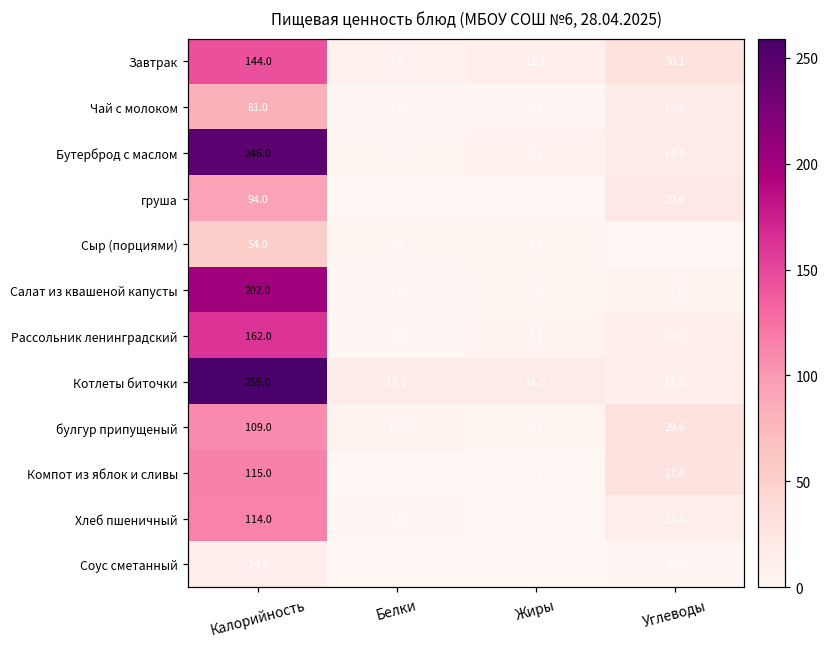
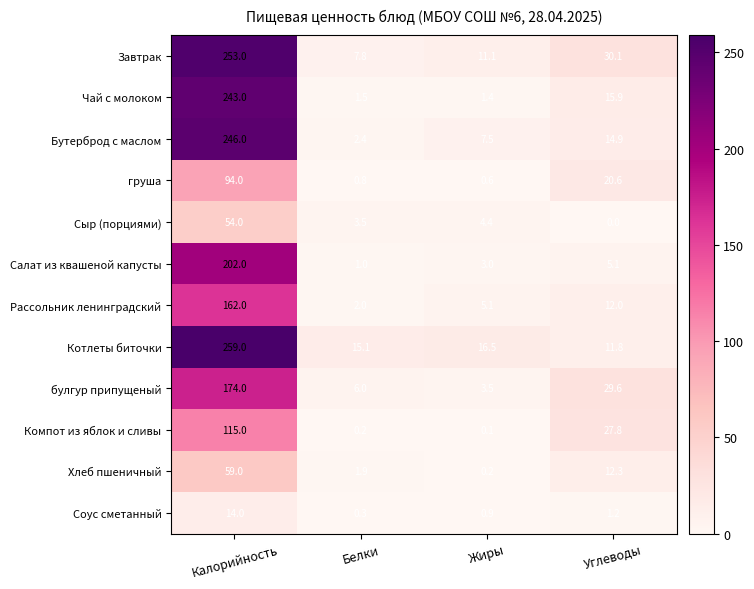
  {
    "Завтрак": {
-     "Калорийность": 144.0
+     "Калорийность": 253.0
    },
    "Чай с молоком": {
-     "Калорийность": 81.0
+     "Калорийность": 243.0
    },
    "Бутерброд с маслом": {
      "Калорийность": 246.0
    },
    "груша": {
      "Калорийность": 94.0
    },
    "Сыр (порциями)": {
      "Калорийность": 54.0
    },
    "Салат из квашеной капусты": {
      "Калорийность": 202.0
    },
    "Рассольник ленинградский": {
      "Калорийность": 162.0
    },
    "Котлеты биточки": {
      "Калорийность": 259.0
    },
    "булгур припущеный": {
-     "Калорийность": 109.0
+     "Калорийность": 174.0
    },
    "Компот из яблок и сливы": {
      "Калорийность": 115.0
    },
    "Хлеб пшеничный": {
-     "Калорийность": 114.0
+     "Калорийность": 59.0
    }
  }
